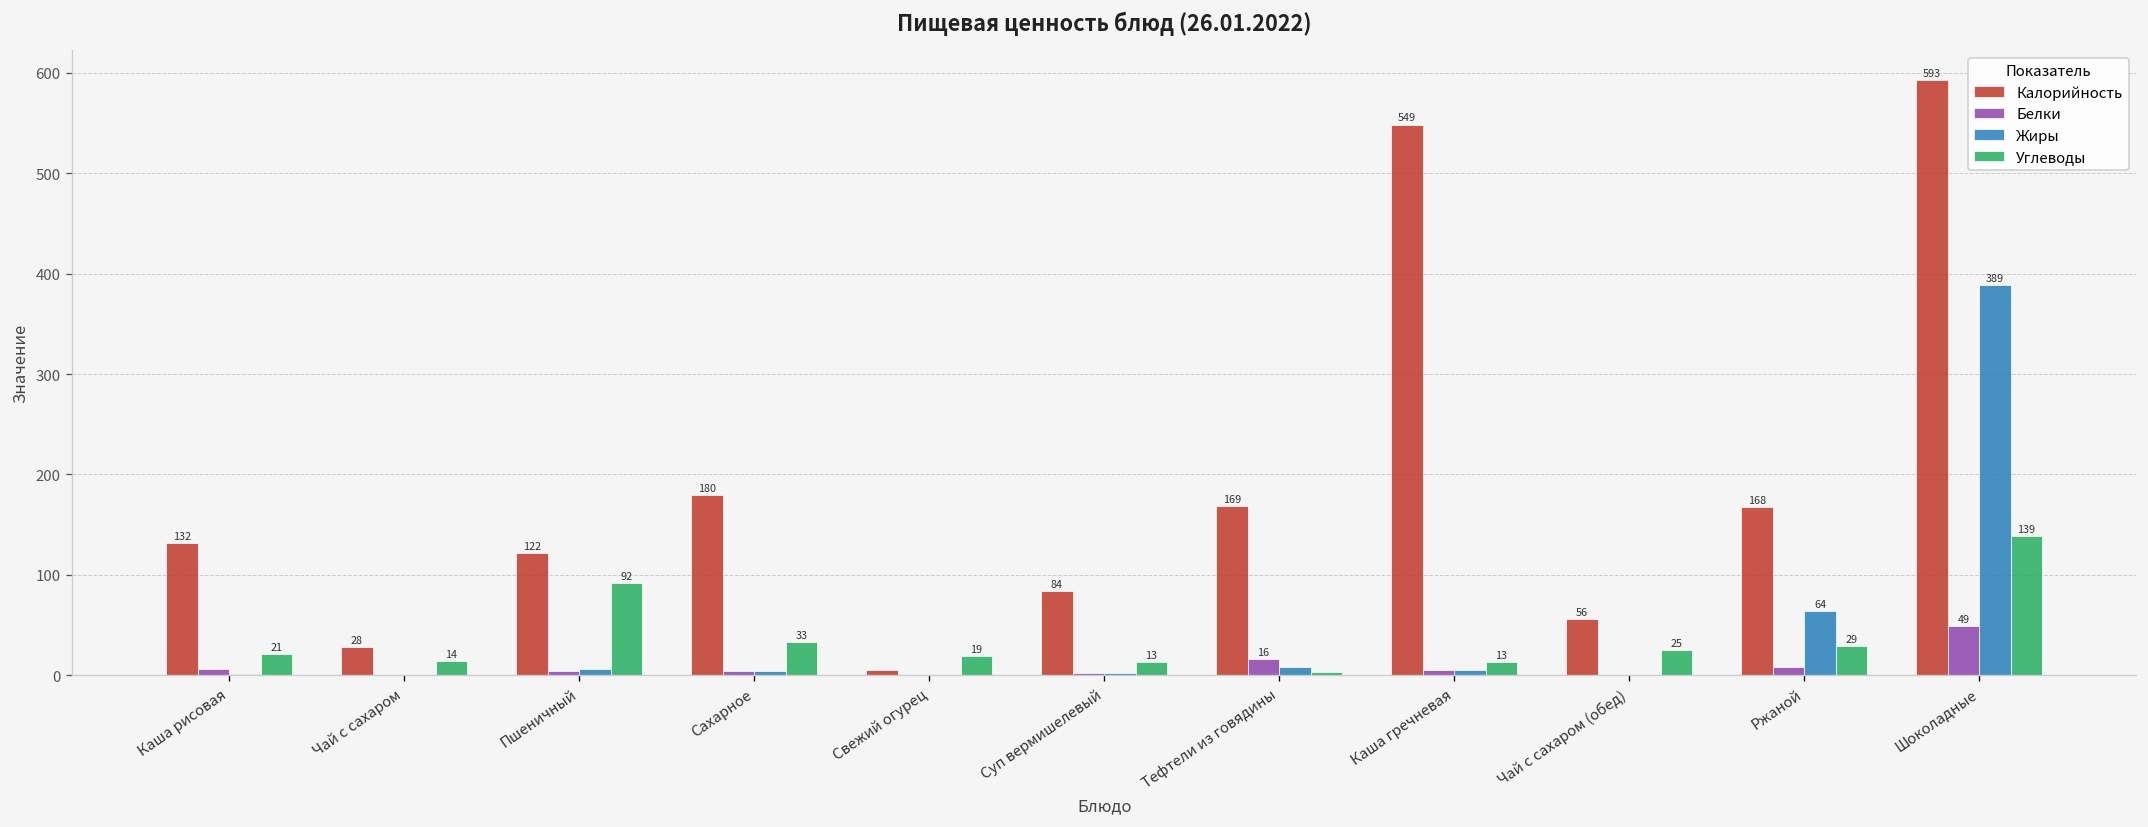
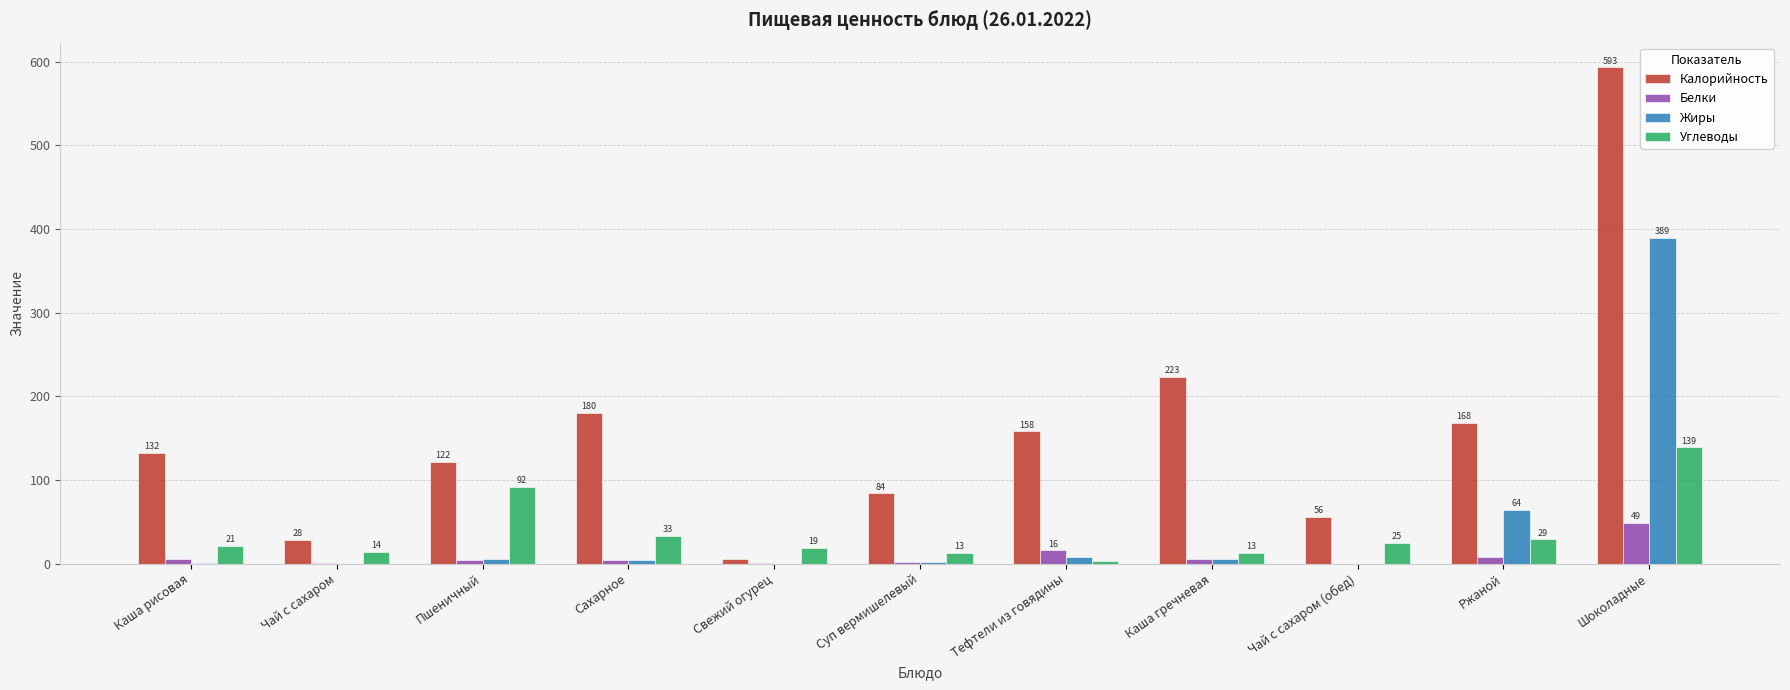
  {
    "Калорийность": {
      "Каша рисовая": 132,
      "Чай с сахаром": 28,
      "Пшеничный": 122,
      "Сахарное": 180,
      "Суп вермишелевый": 84,
-     "Тефтели из говядины": 169,
-     "Каша гречневая": 549,
+     "Тефтели из говядины": 158,
+     "Каша гречневая": 223,
      "Чай с сахаром (обед)": 56,
      "Ржаной": 168,
      "Шоколадные": 593
    },
    "Белки": {
      "Тефтели из говядины": 16,
      "Шоколадные": 49
    },
    "Жиры": {
      "Ржаной": 64,
      "Шоколадные": 389
    },
    "Углеводы": {
      "Каша рисовая": 21,
      "Чай с сахаром": 14,
      "Пшеничный": 92,
      "Сахарное": 33,
      "Свежий огурец": 19,
      "Суп вермишелевый": 13,
      "Каша гречневая": 13,
      "Чай с сахаром (обед)": 25,
      "Ржаной": 29,
      "Шоколадные": 139
    }
  }
